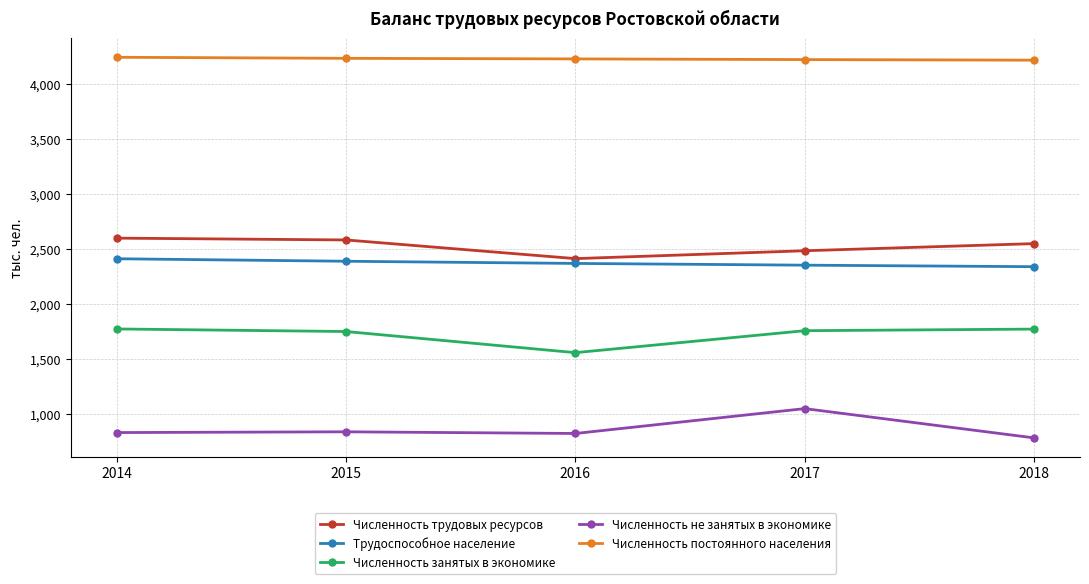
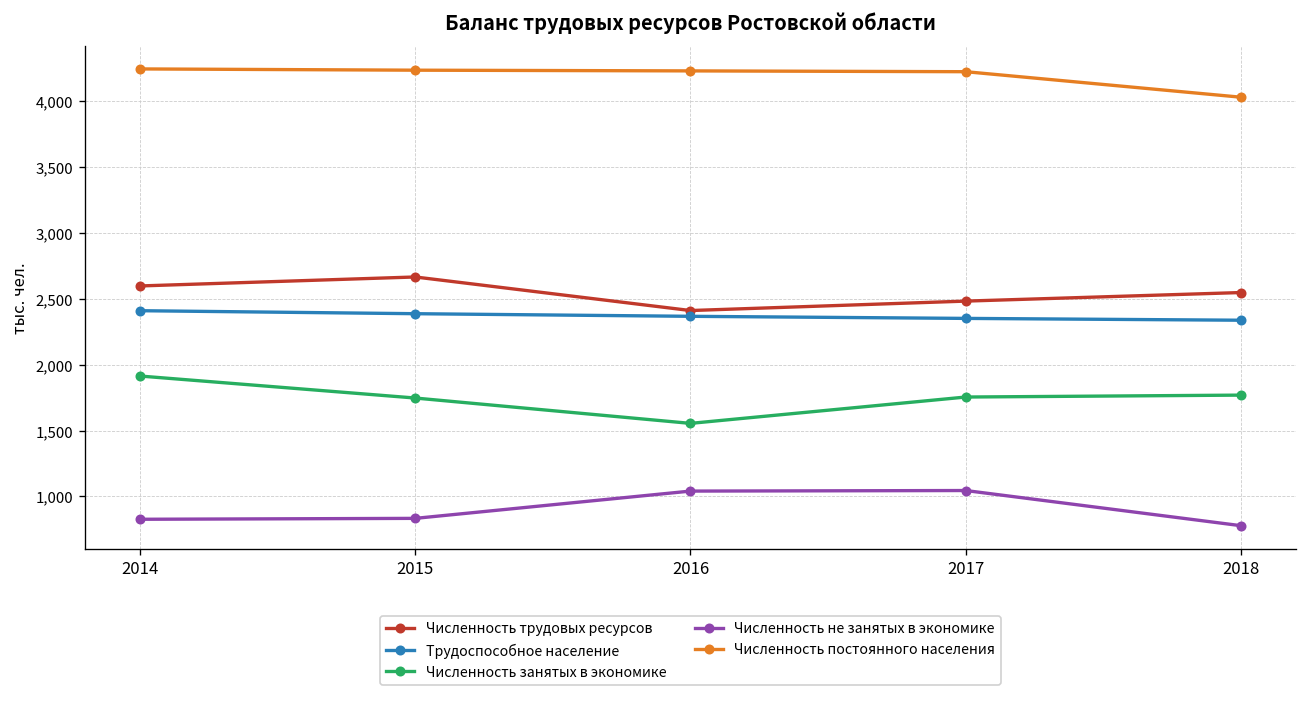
  {
    "Численность трудовых ресурсов": {
      "2014": "2,600",
-     "2015": "2,580",
+     "2015": "2,670",
      "2016": "2,410",
      "2017": "2,480",
      "2018": "2,550"
    },
    "Трудоспособное население": {
      "2014": "2,410",
      "2015": "2,390",
      "2016": "2,370",
      "2017": "2,350",
      "2018": "2,340"
    },
    "Численность занятых в экономике": {
-     "2014": "1,770",
+     "2014": "1,910",
      "2015": "1,750",
      "2016": "1,550",
      "2017": "1,750",
      "2018": "1,770"
    },
    "Численность не занятых в экономике": {
      "2014": "830",
      "2015": "830",
-     "2016": "820",
+     "2016": "1,040",
      "2017": "1,050",
      "2018": "780"
    },
    "Численность постоянного населения": {
      "2014": "4,240",
      "2015": "4,230",
      "2016": "4,230",
      "2017": "4,220",
-     "2018": "4,220"
+     "2018": "4,030"
    }
  }
